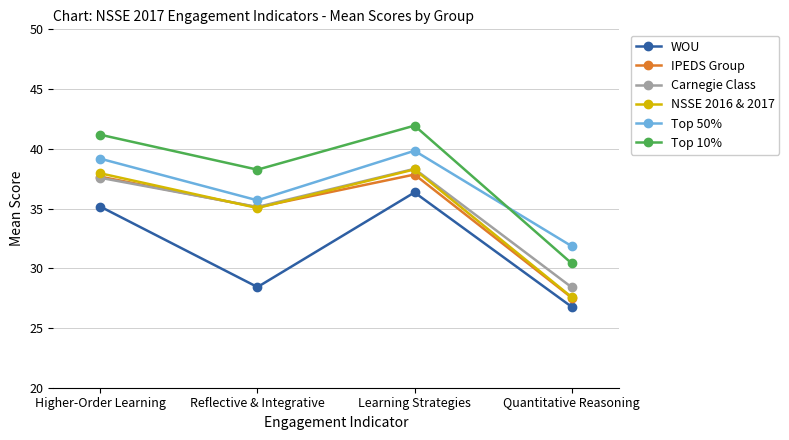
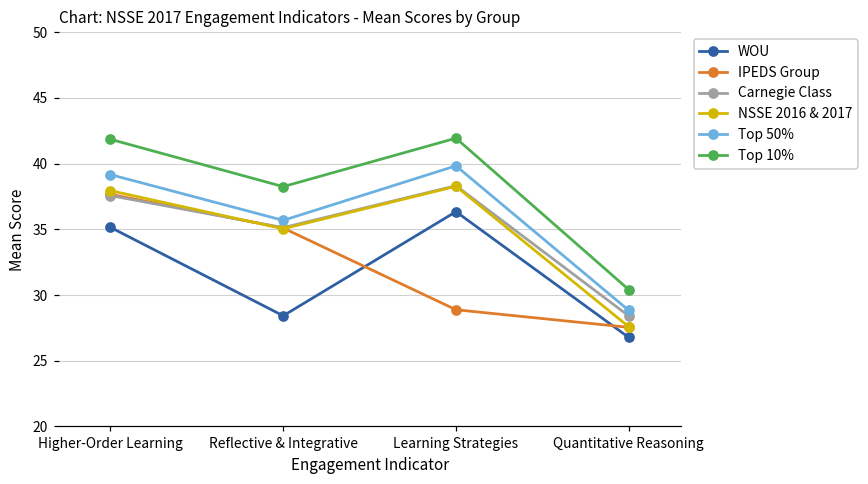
  {
    "WOU": {
      "Higher-Order Learning": 35.2,
      "Reflective & Integrative": 28.4,
      "Learning Strategies": 36.3,
      "Quantitative Reasoning": 26.8
    },
    "IPEDS Group": {
-     "Learning Strategies": 37.8
+     "Learning Strategies": 28.9
    },
    "Carnegie Class": {
      "Quantitative Reasoning": 28.4
    },
    "NSSE 2016 & 2017": {
      "Higher-Order Learning": 37.9
    },
    "Top 50%": {
      "Higher-Order Learning": 39.2,
      "Reflective & Integrative": 35.7,
      "Learning Strategies": 39.8,
-     "Quantitative Reasoning": 31.9
+     "Quantitative Reasoning": 28.8
    },
    "Top 10%": {
-     "Higher-Order Learning": 41.2,
+     "Higher-Order Learning": 41.9,
      "Reflective & Integrative": 38.3,
      "Learning Strategies": 41.9,
      "Quantitative Reasoning": 30.4
    }
  }
